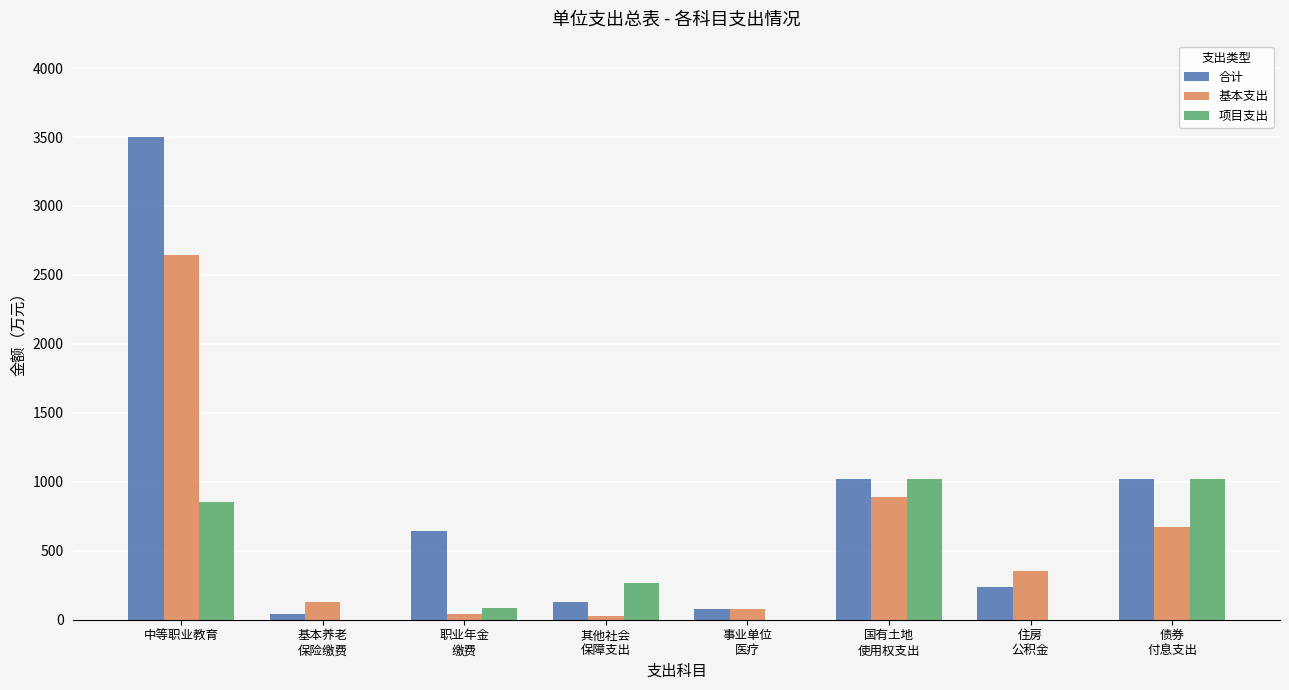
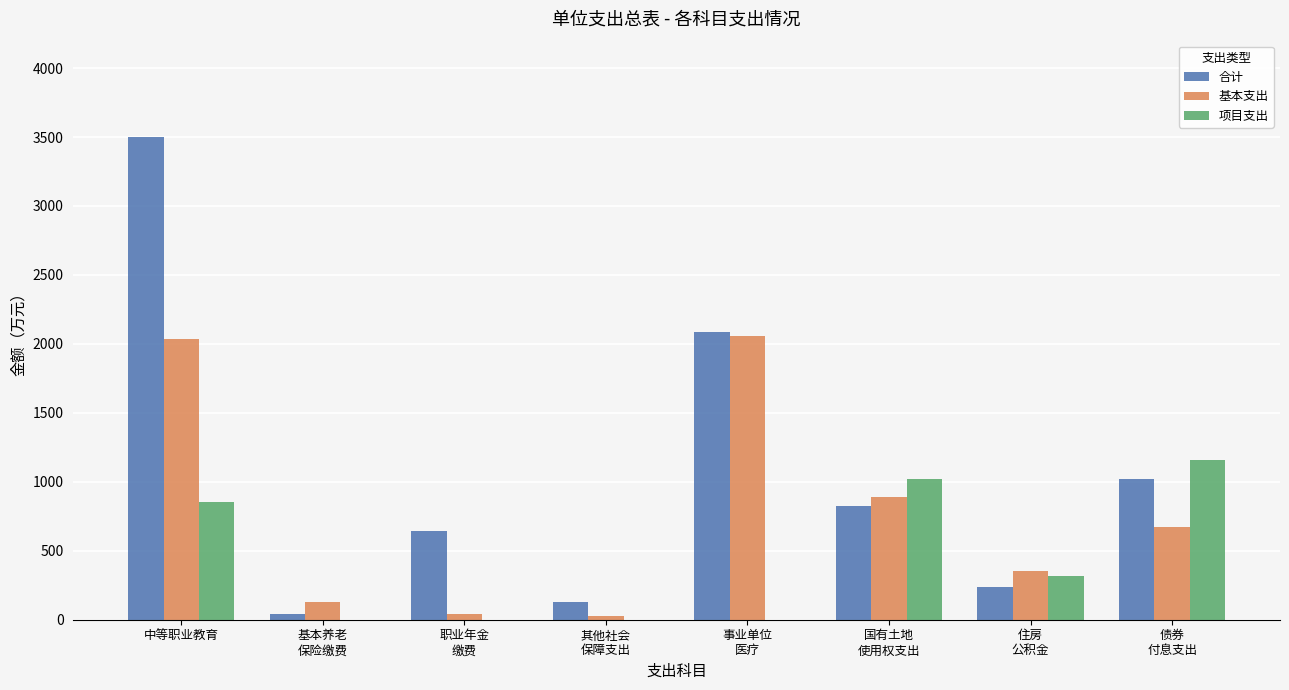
  {
    "合计": {
      "中等职业教育": 3500,
      "基本养老 保险缴费": 40,
      "职业年金 缴费": 640,
      "其他社会 保障支出": 130,
-     "事业单位 医疗": 80,
-     "国有土地 使用权支出": 1020,
+     "事业单位 医疗": 2090,
+     "国有土地 使用权支出": 820,
      "住房 公积金": 230,
      "债券 付息支出": 1020
    },
    "基本支出": {
-     "中等职业教育": 2640,
+     "中等职业教育": 2040,
      "基本养老 保险缴费": 130,
      "职业年金 缴费": 40,
      "其他社会 保障支出": 30,
-     "事业单位 医疗": 80,
+     "事业单位 医疗": 2060,
      "国有土地 使用权支出": 890,
      "住房 公积金": 350,
      "债券 付息支出": 670
    },
    "项目支出": {
      "中等职业教育": 850,
      "基本养老 保险缴费": 0,
-     "职业年金 缴费": 80,
-     "其他社会 保障支出": 260,
+     "职业年金 缴费": 0,
+     "其他社会 保障支出": 0,
      "事业单位 医疗": 0,
      "国有土地 使用权支出": 1020,
-     "住房 公积金": 0,
-     "债券 付息支出": 1020
+     "住房 公积金": 320,
+     "债券 付息支出": 1150
    }
  }
